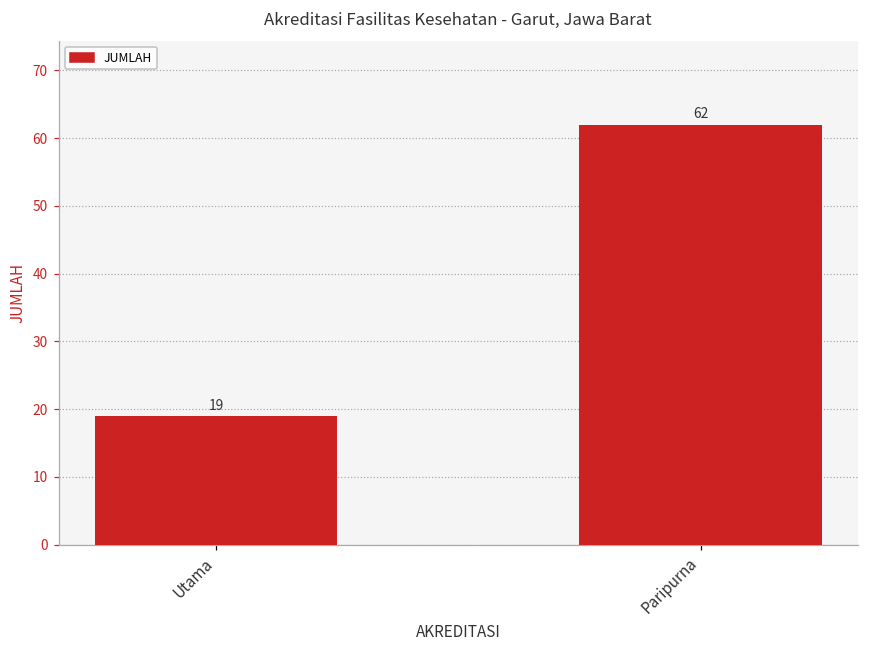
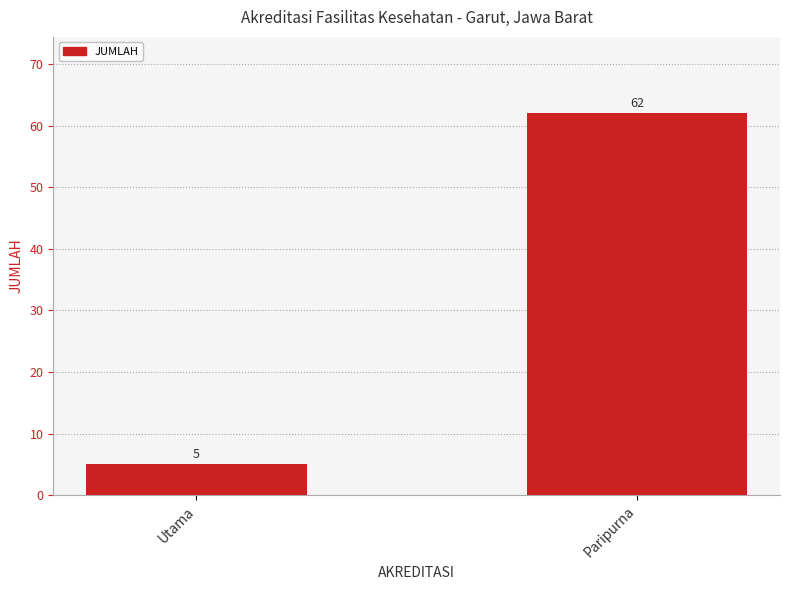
  {
-   "Utama": 19,
+   "Utama": 5,
    "Paripurna": 62
  }
